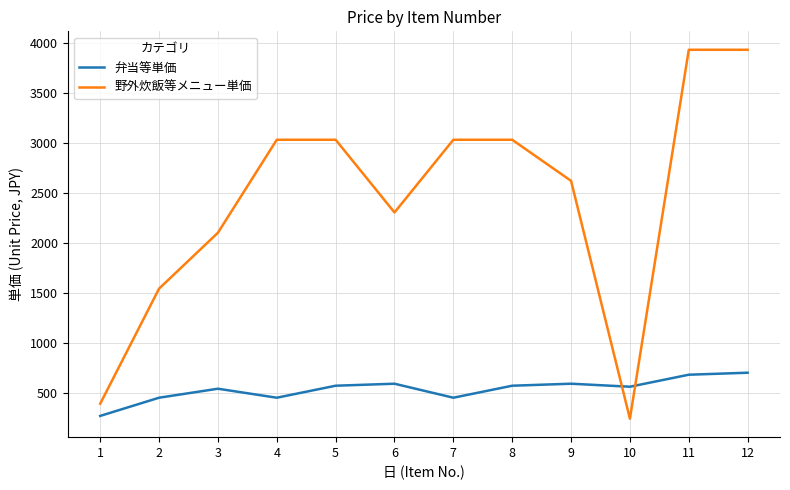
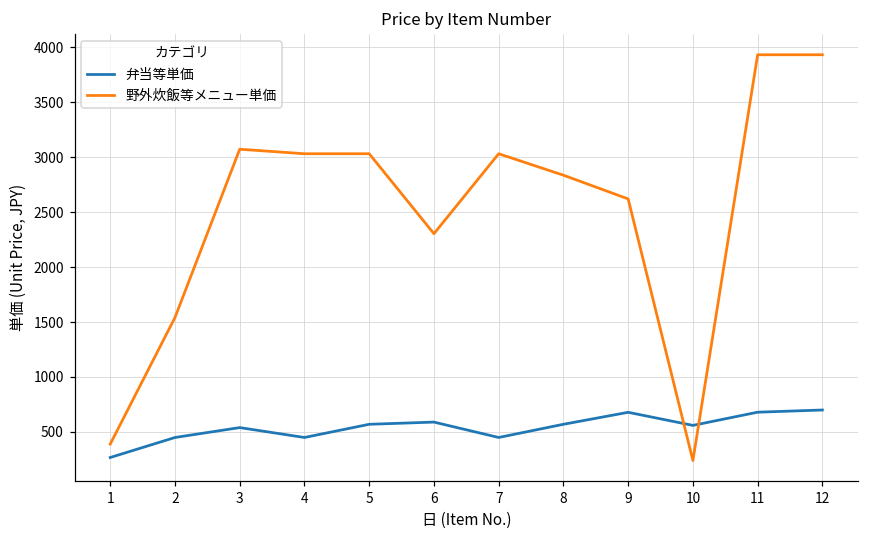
  {
    "弁当等単価": {
      "1": 300,
      "2": 500,
      "3": 500,
      "4": 500,
      "5": 600,
      "6": 600,
      "7": 500,
      "8": 600,
-     "9": 600,
+     "9": 700,
      "10": 600,
      "11": 700,
      "12": 700
    },
    "野外炊飯等メニュー単価": {
      "1": 400,
      "2": 1500,
-     "3": 2100,
+     "3": 3100,
      "4": 3000,
      "5": 3000,
      "6": 2300,
      "7": 3000,
-     "8": 3000,
+     "8": 2800,
      "9": 2600,
      "10": 200,
      "11": 3900,
      "12": 3900
    }
  }
